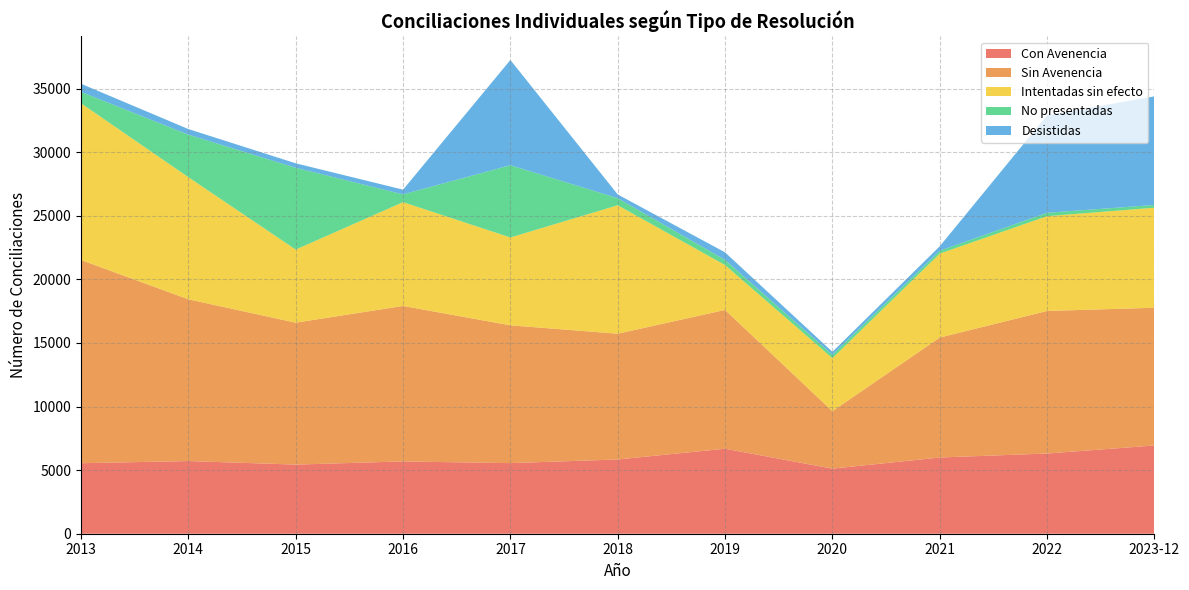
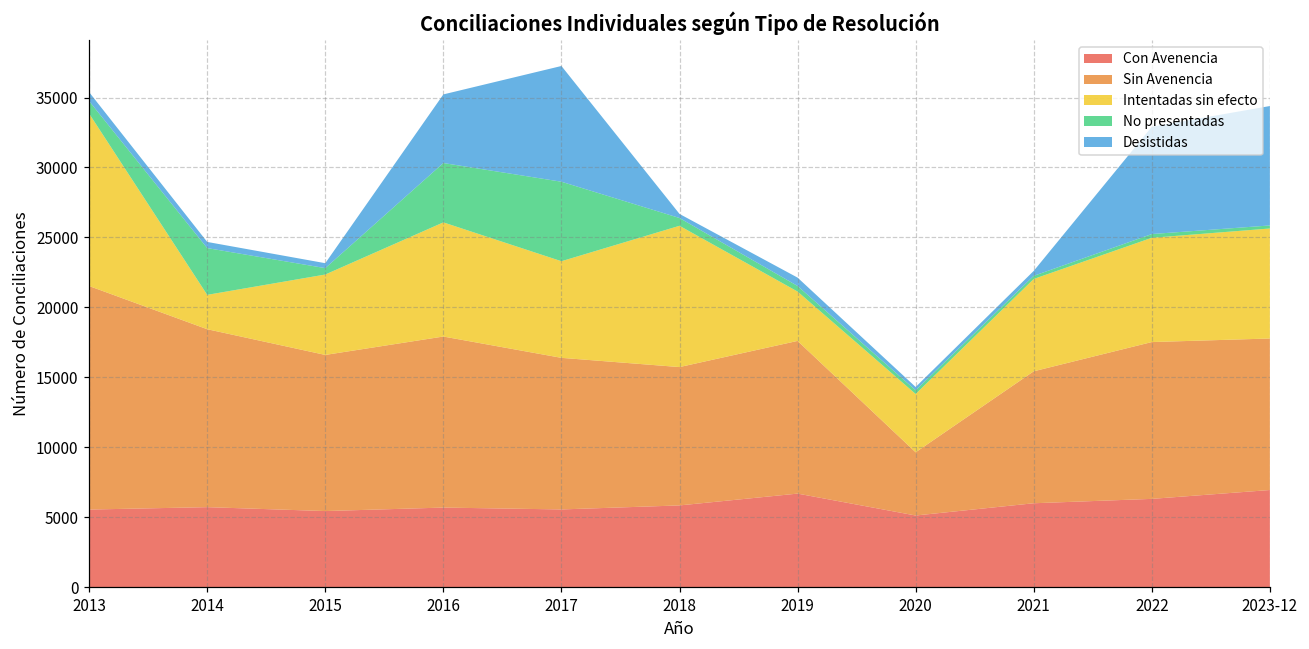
  {
    "Intentadas sin efecto": {
      "2013": 12300,
-     "2014": 9600,
+     "2014": 2500,
      "2015": 5700,
      "2016": 8200,
      "2017": 6900,
      "2018": 10100,
      "2019": 3500,
      "2020": 4200,
      "2021": 6600,
      "2022": 7500,
      "2023-12": 7900
    },
    "No presentadas": {
      "2013": 900,
      "2014": 3300,
-     "2015": 6400,
-     "2016": 600,
+     "2015": 500,
+     "2016": 4200,
      "2017": 5700,
      "2018": 600,
      "2019": 400,
      "2020": 300,
      "2021": 200,
      "2022": 300,
      "2023-12": 200
    },
    "Desistidas": {
      "2013": 600,
      "2014": 400,
      "2015": 400,
-     "2016": 400,
+     "2016": 4900,
      "2017": 8300,
      "2018": 300,
      "2019": 600,
      "2020": 200,
      "2021": 400,
      "2023-12": 8500
    }
  }
